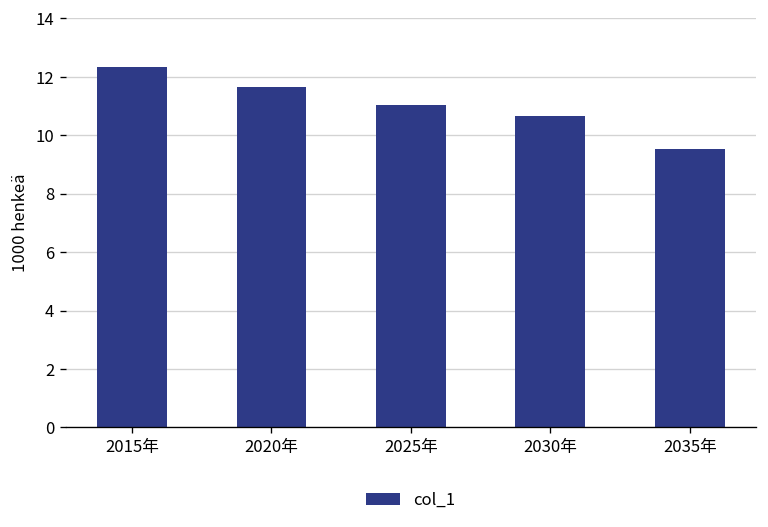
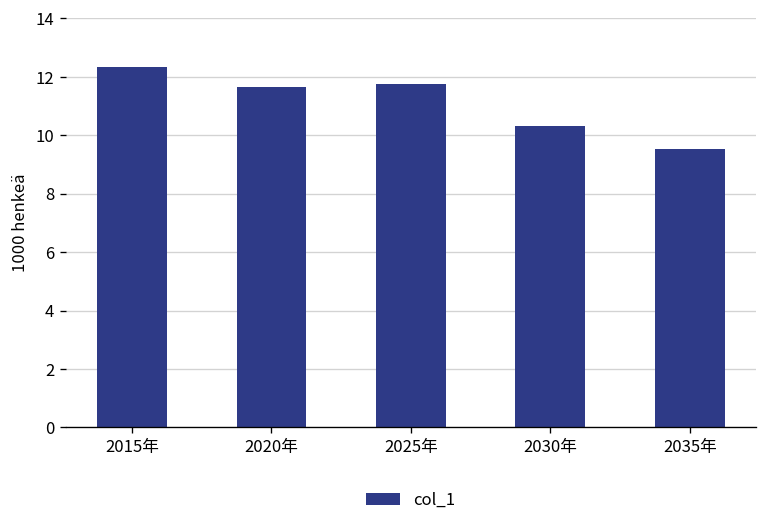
  {
    "2015年": 12.3,
    "2020年": 11.7,
-   "2025年": 11.0,
-   "2030年": 10.7,
+   "2025年": 11.8,
+   "2030年": 10.3,
    "2035年": 9.5
  }
